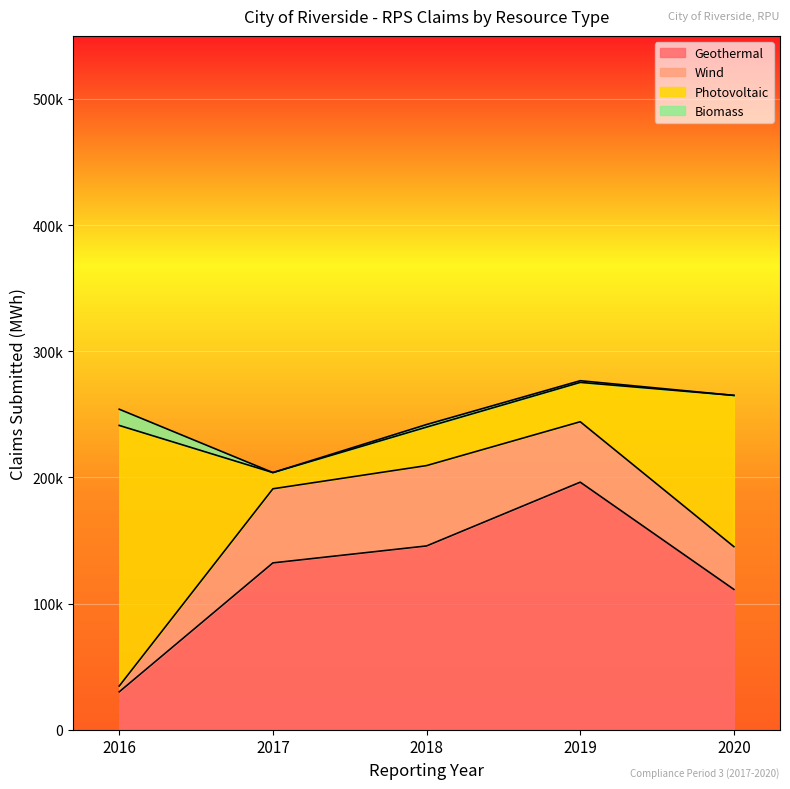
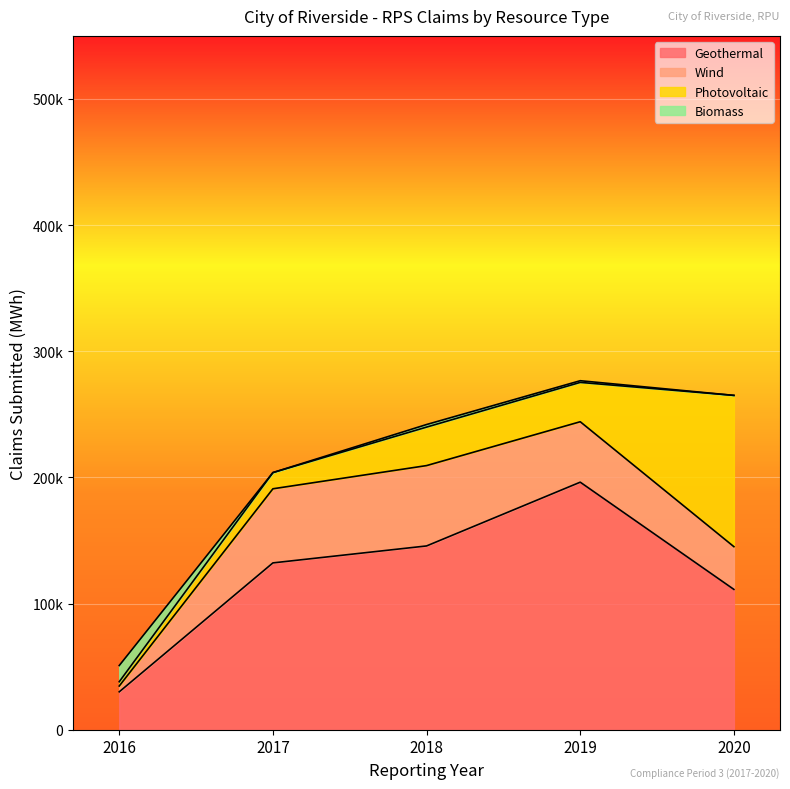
  {
    "Photovoltaic": {
-     "2016": 207000,
+     "2016": 3000,
      "2018": 31000
    },
    "Biomass": {
      "2016": 13000,
      "2018": 2000
    }
  }
